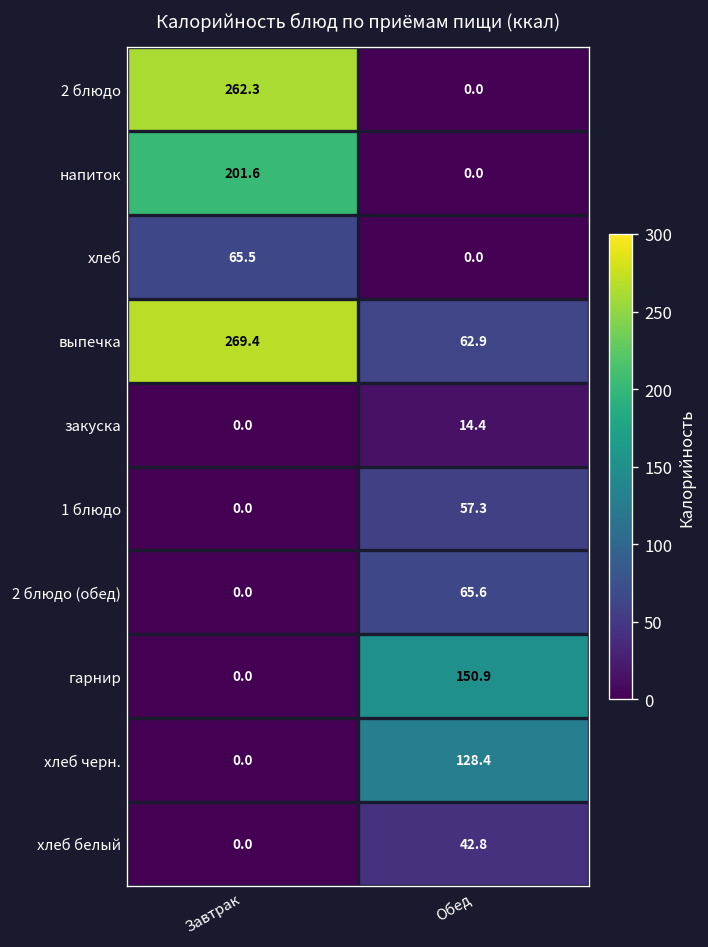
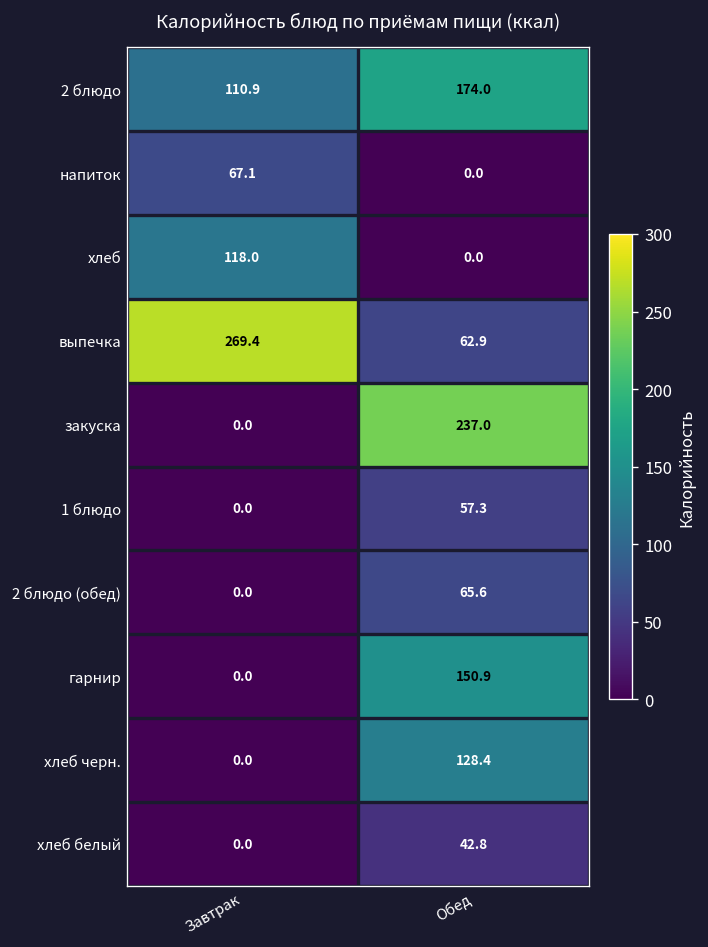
  {
    "2 блюдо": {
-     "Завтрак": 262.3,
-     "Обед": 0.0
+     "Завтрак": 110.9,
+     "Обед": 174.0
    },
    "напиток": {
-     "Завтрак": 201.6,
+     "Завтрак": 67.1,
      "Обед": 0.0
    },
    "хлеб": {
-     "Завтрак": 65.5,
+     "Завтрак": 118.0,
      "Обед": 0.0
    },
    "выпечка": {
      "Завтрак": 269.4,
      "Обед": 62.9
    },
    "закуска": {
      "Завтрак": 0.0,
-     "Обед": 14.4
+     "Обед": 237.0
    },
    "1 блюдо": {
      "Завтрак": 0.0,
      "Обед": 57.3
    },
    "2 блюдо (обед)": {
      "Завтрак": 0.0,
      "Обед": 65.6
    },
    "гарнир": {
      "Завтрак": 0.0,
      "Обед": 150.9
    },
    "хлеб черн.": {
      "Завтрак": 0.0,
      "Обед": 128.4
    },
    "хлеб белый": {
      "Завтрак": 0.0,
      "Обед": 42.8
    }
  }
